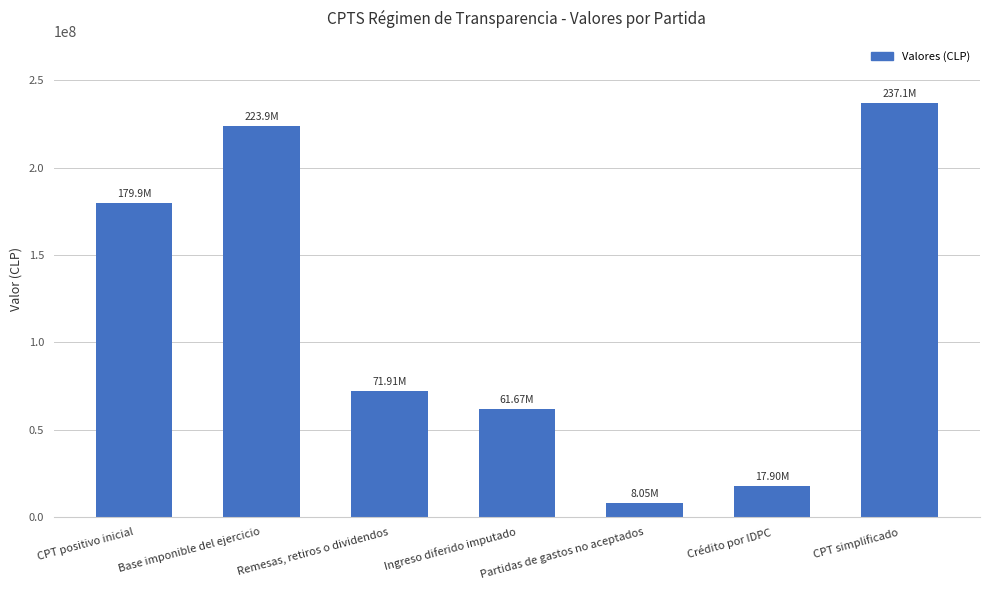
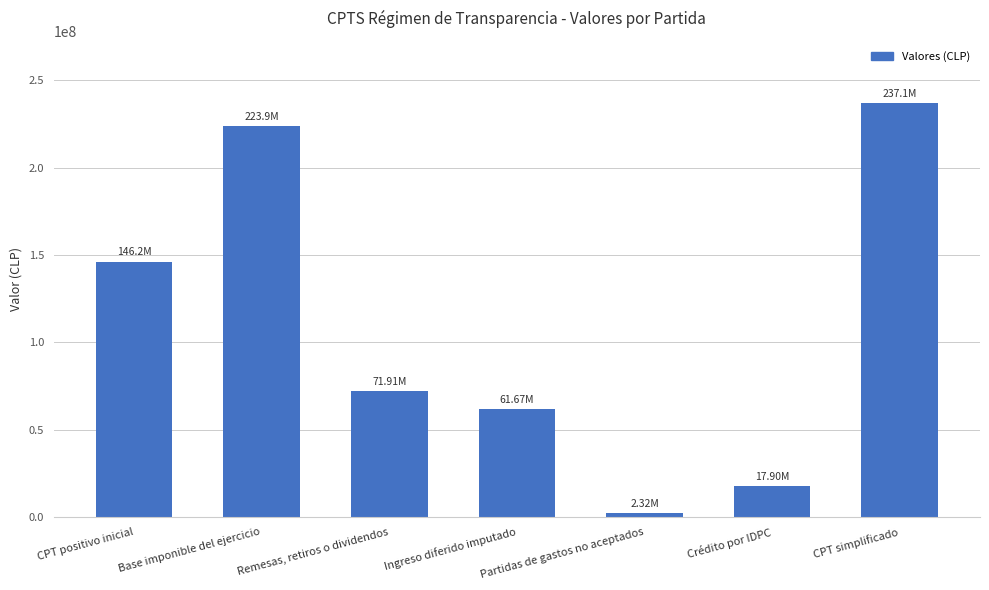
  {
-   "CPT positivo inicial": "179.9M",
+   "CPT positivo inicial": "146.2M",
    "Base imponible del ejercicio": "223.9M",
    "Remesas, retiros o dividendos": "71.91M",
    "Ingreso diferido imputado": "61.67M",
-   "Partidas de gastos no aceptados": "8.05M",
+   "Partidas de gastos no aceptados": "2.32M",
    "Crédito por IDPC": "17.90M",
    "CPT simplificado": "237.1M"
  }
